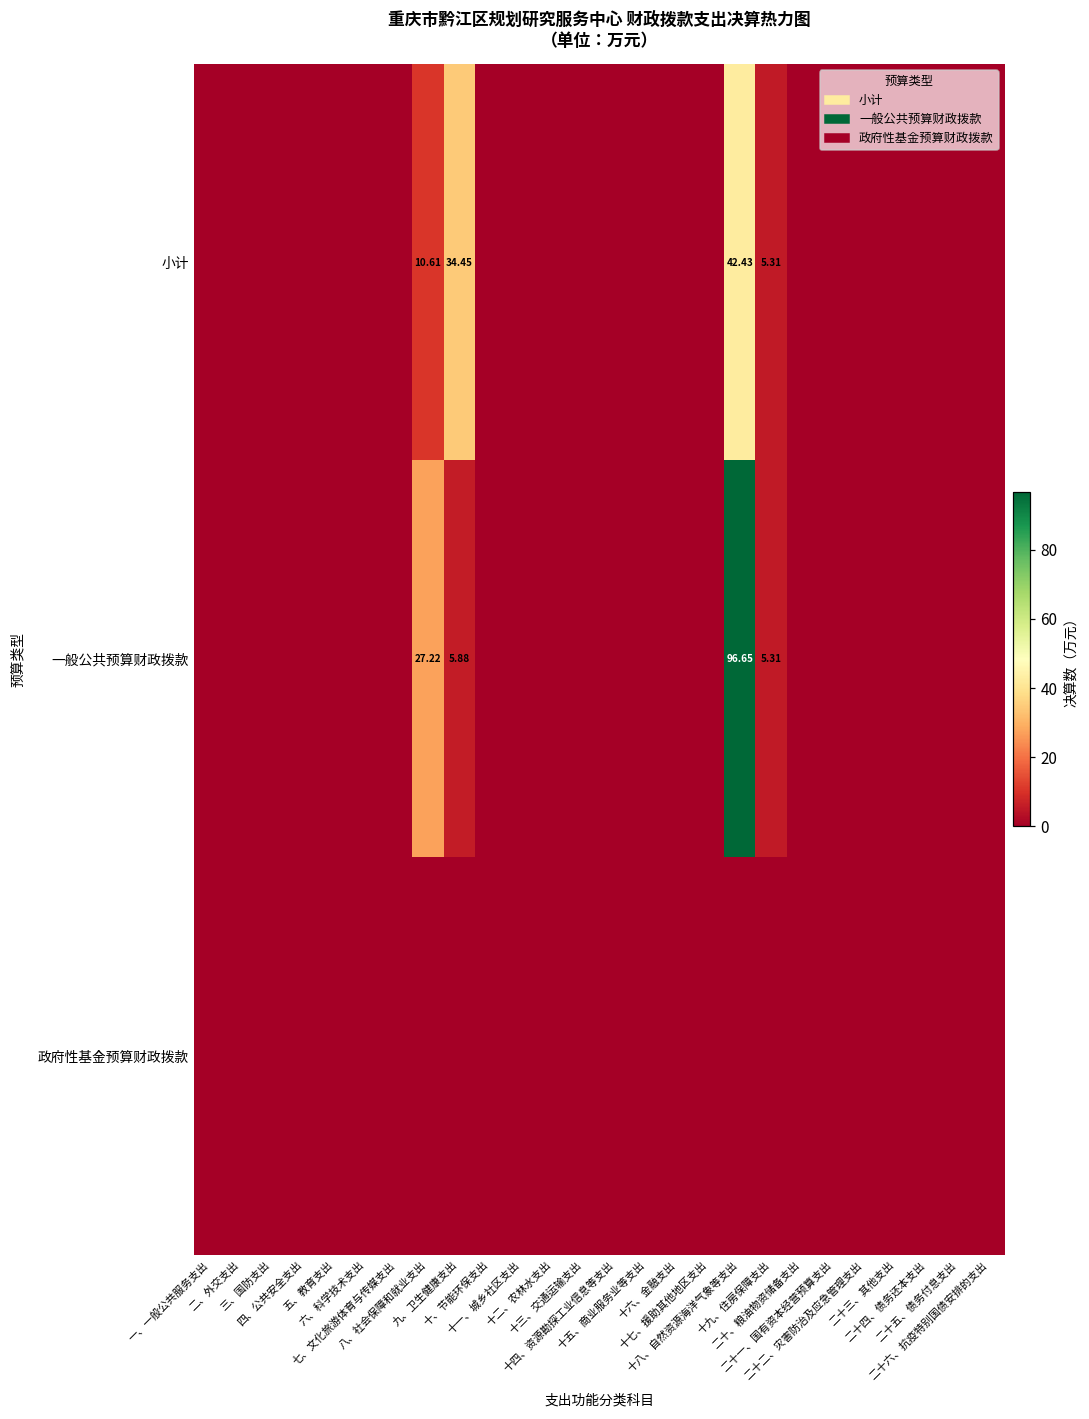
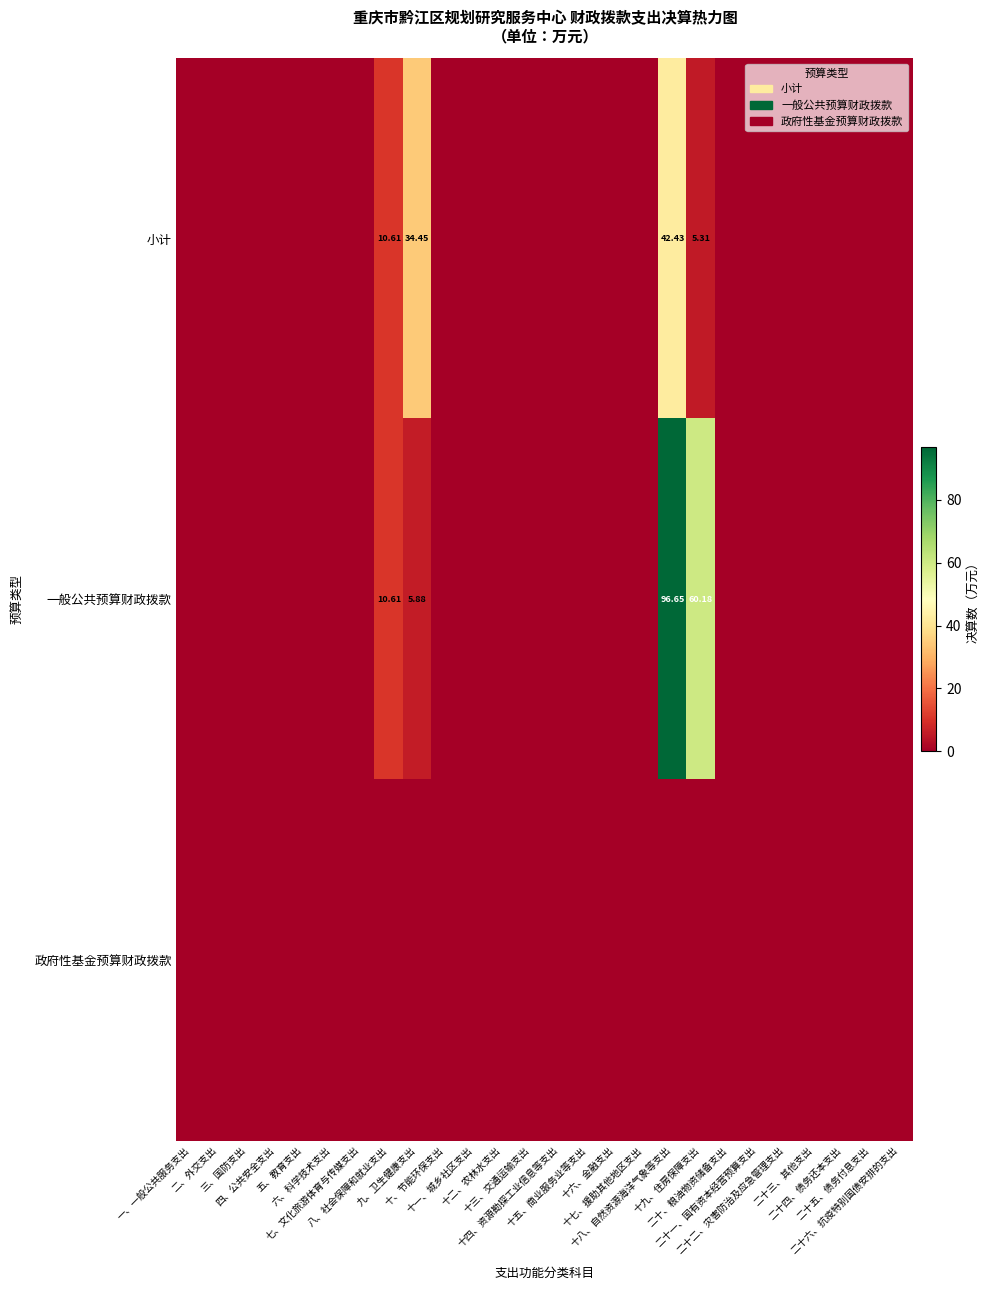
  {
    "小计": {
      "八、社会保障和就业支出": 10.61,
      "九、卫生健康支出": 34.45,
      "十八、自然资源海洋气象等支出": 42.43,
      "十九、住房保障支出": 5.31
    },
    "一般公共预算财政拨款": {
-     "八、社会保障和就业支出": 27.22,
+     "八、社会保障和就业支出": 10.61,
      "九、卫生健康支出": 5.88,
      "十八、自然资源海洋气象等支出": 96.65,
-     "十九、住房保障支出": 5.31
+     "十九、住房保障支出": 60.18
    }
  }
